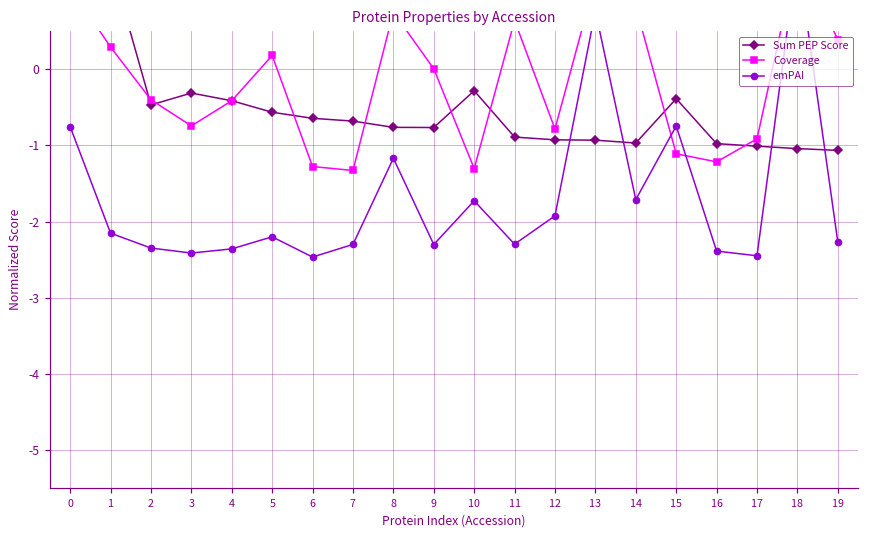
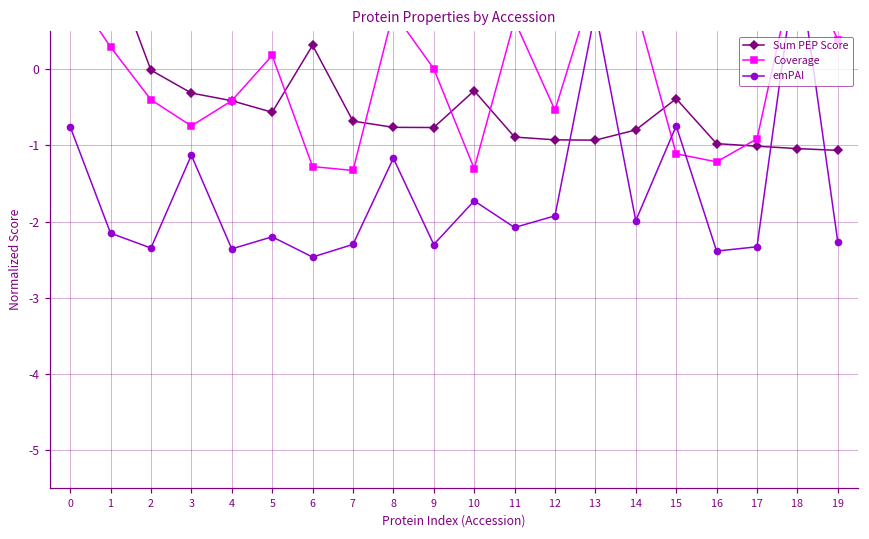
  {
    "Sum PEP Score": {
-     "2": -0.5,
+     "2": 0.0,
      "3": -0.3,
      "5": -0.6,
-     "6": -0.6,
+     "6": 0.3,
      "7": -0.7,
      "8": -0.8,
      "9": -0.8,
      "10": -0.3,
      "11": -0.9,
      "12": -0.9,
      "13": -0.9,
-     "14": -1.0,
+     "14": -0.8,
      "15": -0.4,
      "16": -1.0,
      "17": -1.0,
      "18": -1.0,
      "19": -1.1
    },
    "Coverage": {
      "1": 0.3,
      "2": -0.4,
      "3": -0.7,
      "5": 0.2,
      "6": -1.3,
      "7": -1.3,
      "9": 0.0,
      "10": -1.3,
-     "12": -0.8,
+     "12": -0.5,
      "15": -1.1,
      "16": -1.2,
      "17": -0.9
    },
    "emPAI": {
      "0": -0.8,
      "1": -2.2,
      "2": -2.3,
-     "3": -2.4,
+     "3": -1.1,
      "4": -2.4,
      "5": -2.2,
      "6": -2.5,
      "7": -2.3,
      "8": -1.2,
      "9": -2.3,
      "10": -1.7,
-     "11": -2.3,
+     "11": -2.1,
      "12": -1.9,
-     "14": -1.7,
+     "14": -2.0,
      "15": -0.7,
      "16": -2.4,
-     "17": -2.4,
+     "17": -2.3,
      "19": -2.3
    }
  }
